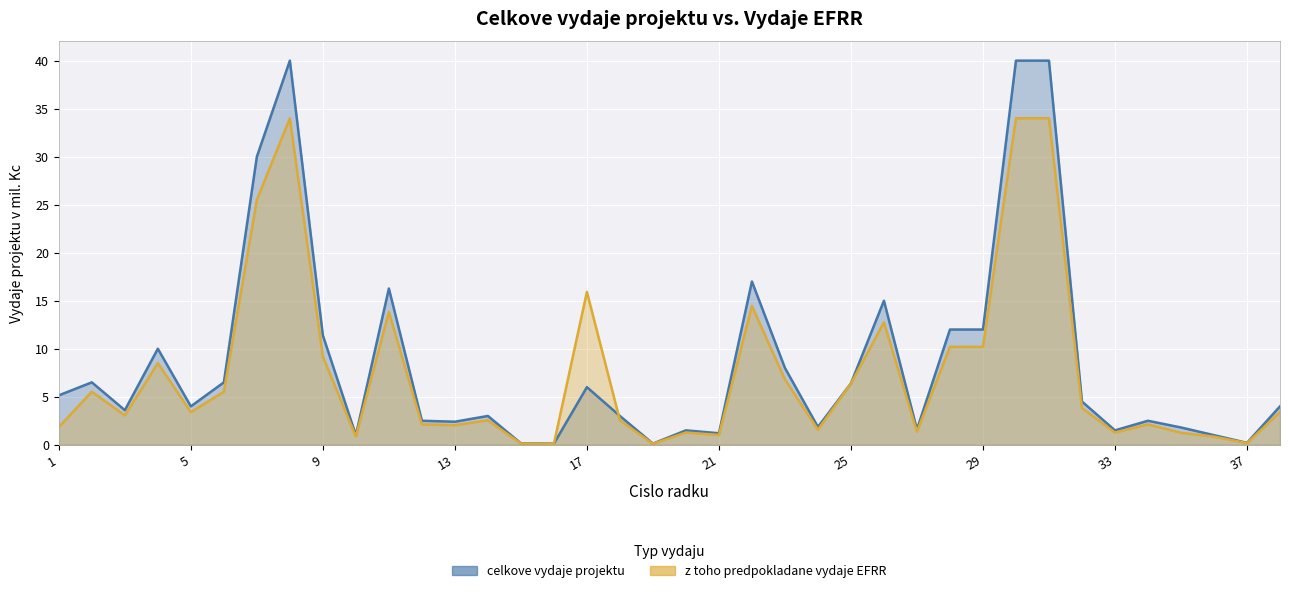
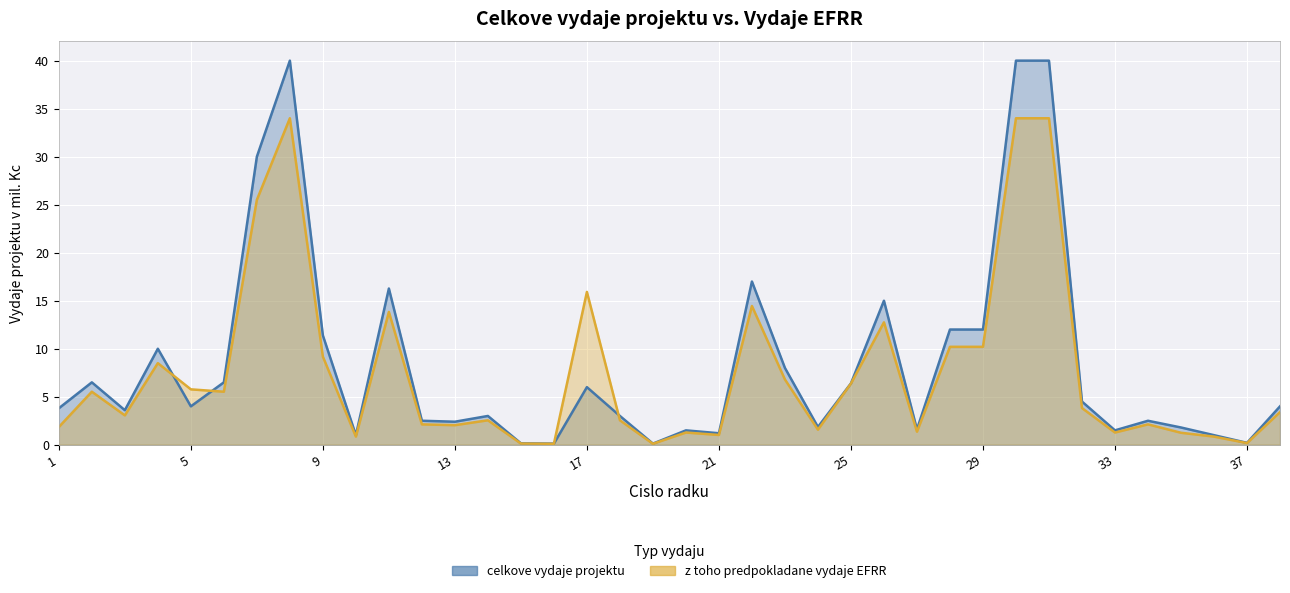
  {
    "celkove vydaje projektu": {
-     "1": 5,
+     "1": 4,
      "5": 4,
      "9": 11,
      "13": 2,
      "17": 6,
      "29": 12
    },
    "z toho predpokladane vydaje EFRR": {
      "1": 2,
-     "5": 3,
+     "5": 6,
      "9": 9,
      "13": 2,
      "17": 16,
      "29": 10
    }
  }
